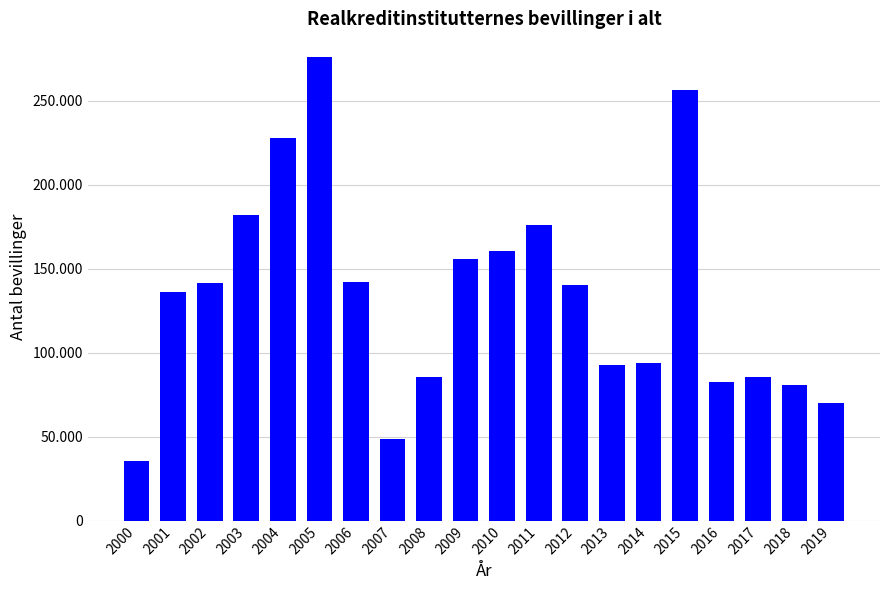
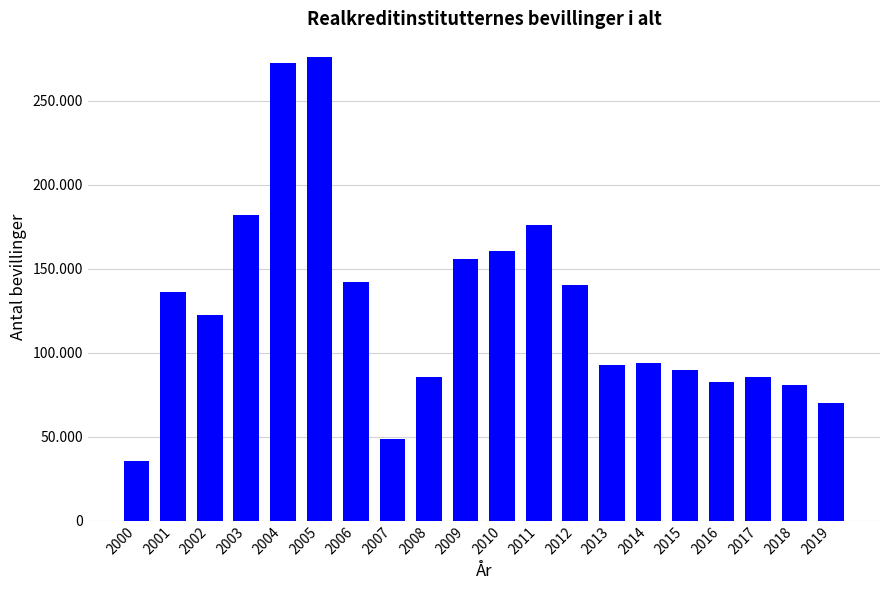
  {
    "2000": 36,
    "2001": 136,
-   "2002": 142,
+   "2002": 123,
    "2003": 182,
-   "2004": 227,
+   "2004": 272,
    "2005": 276,
    "2006": 142,
    "2007": 49,
    "2008": 86,
    "2009": 156,
    "2010": 160,
    "2011": 176,
    "2012": 141,
    "2013": 92,
    "2014": 94,
-   "2015": 256,
+   "2015": 90,
    "2016": 83,
    "2017": 85,
    "2018": 81,
    "2019": 70
  }
